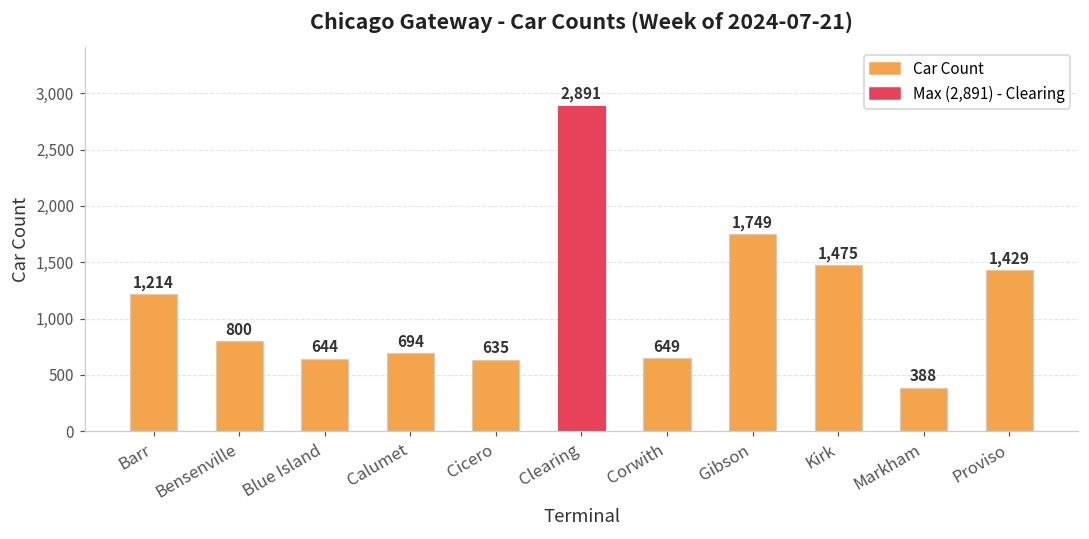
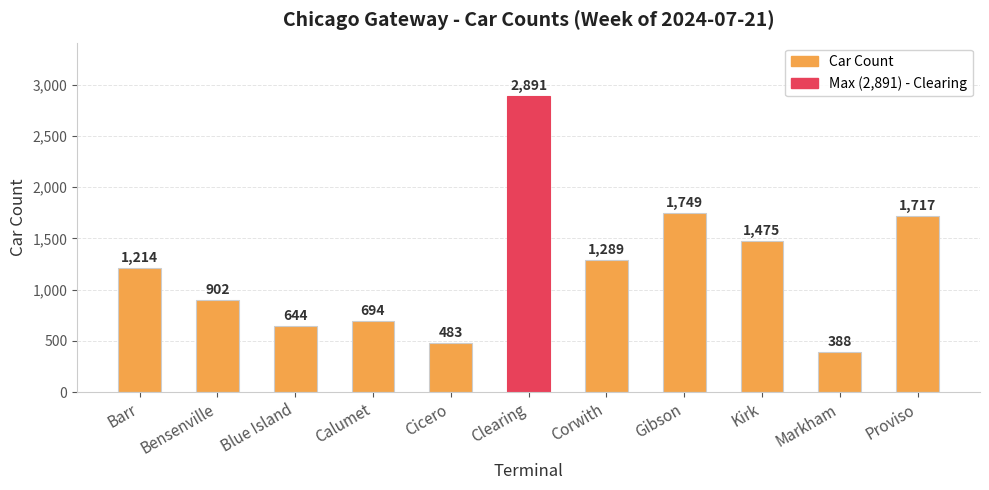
  {
    "Barr": "1,214",
-   "Bensenville": "800",
+   "Bensenville": "902",
    "Blue Island": "644",
    "Calumet": "694",
-   "Cicero": "635",
+   "Cicero": "483",
    "Clearing": "2,891",
-   "Corwith": "649",
+   "Corwith": "1,289",
    "Gibson": "1,749",
    "Kirk": "1,475",
    "Markham": "388",
-   "Proviso": "1,429"
+   "Proviso": "1,717"
  }
